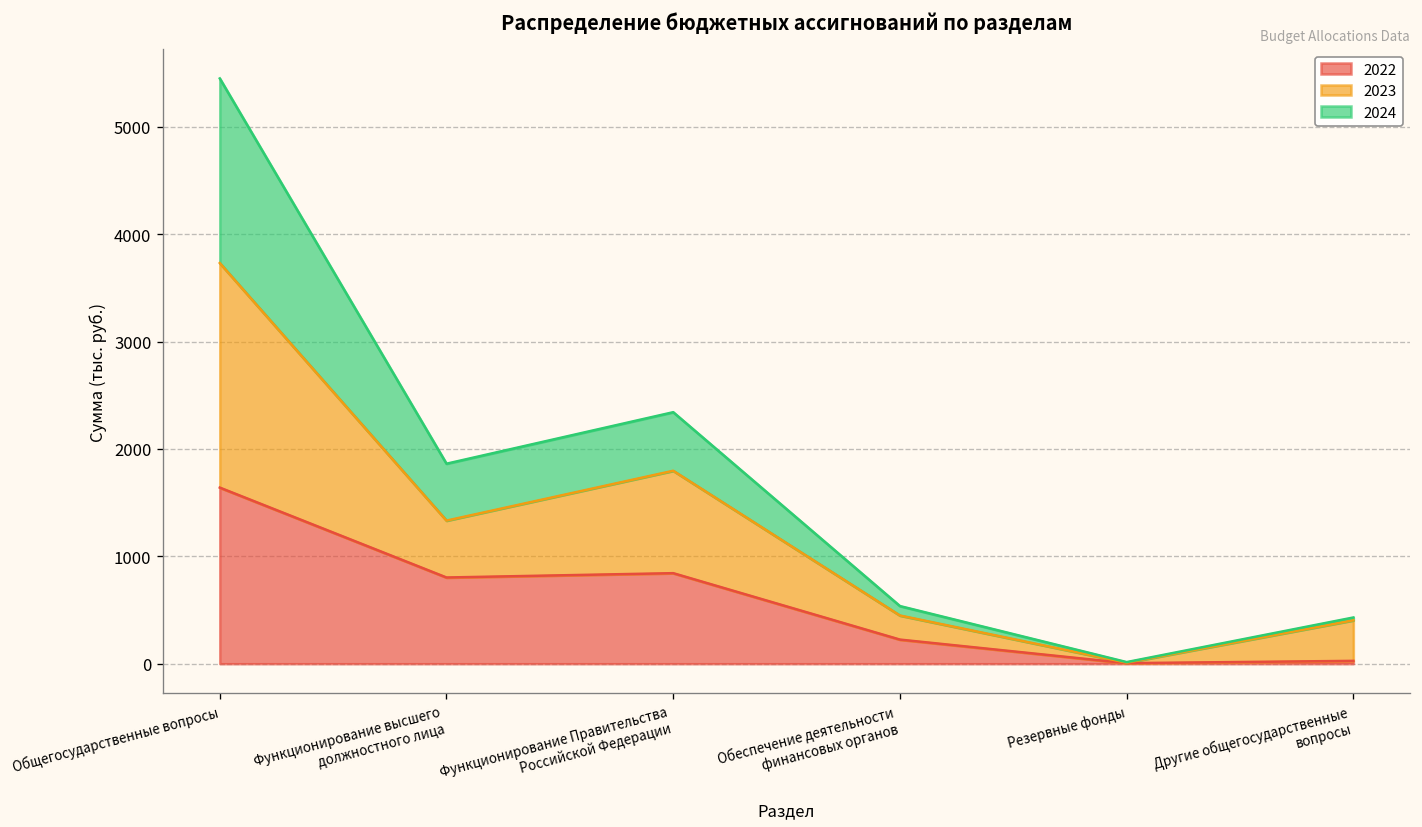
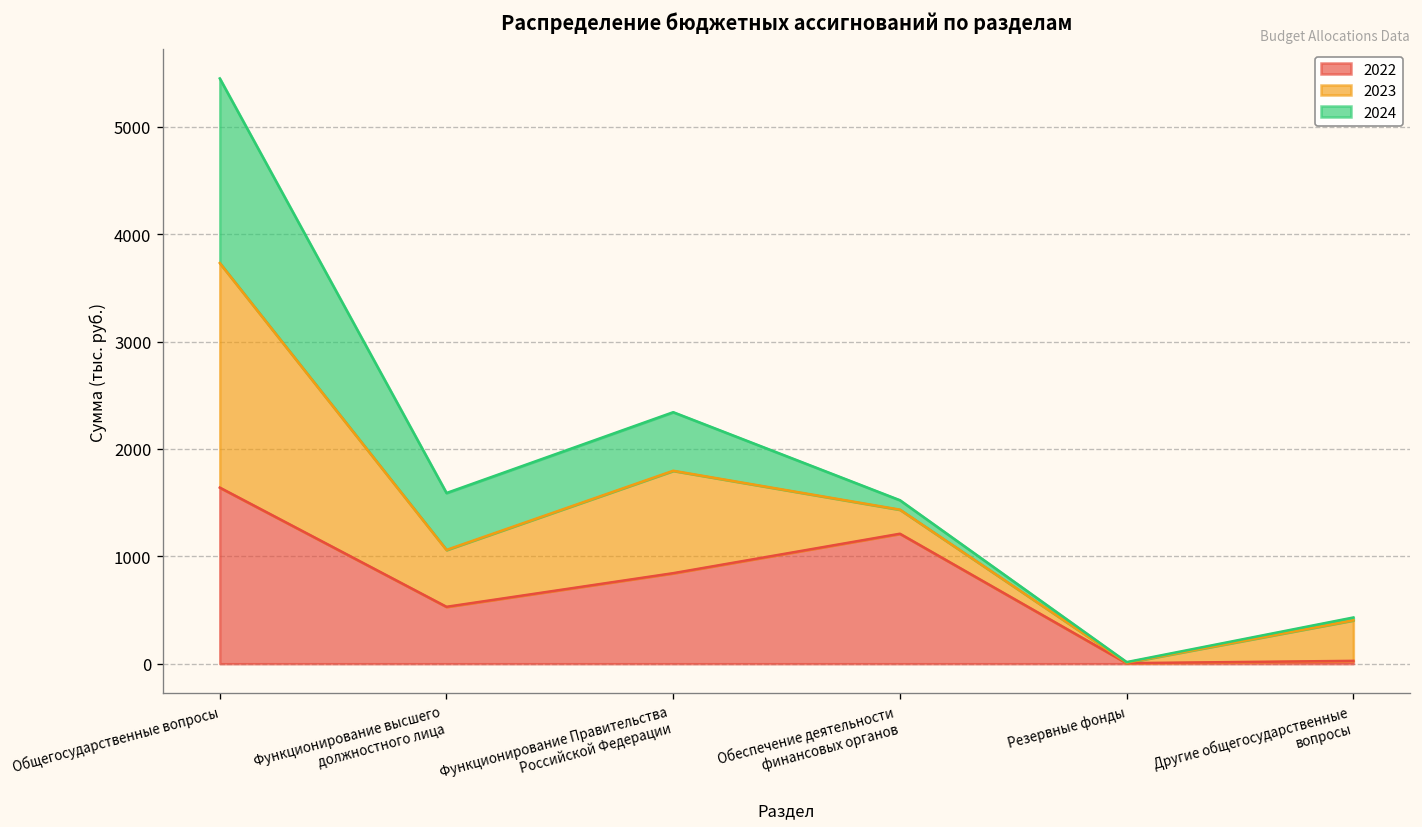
  {
    "2022": {
      "Общегосударственные вопросы": 1600,
-     "Функционирование высшего должностного лица": 800,
+     "Функционирование высшего должностного лица": 500,
      "Функционирование Правительства Российской Федерации": 800,
-     "Обеспечение деятельности финансовых органов": 200,
+     "Обеспечение деятельности финансовых органов": 1200,
      "Другие общегосударственные вопросы": 0
    },
    "2023": {
      "Общегосударственные вопросы": 2100,
      "Функционирование высшего должностного лица": 500,
      "Функционирование Правительства Российской Федерации": 1000,
      "Обеспечение деятельности финансовых органов": 200
    },
    "2024": {
      "Общегосударственные вопросы": 1700,
      "Функционирование высшего должностного лица": 500,
      "Функционирование Правительства Российской Федерации": 500,
      "Обеспечение деятельности финансовых органов": 100
    }
  }
